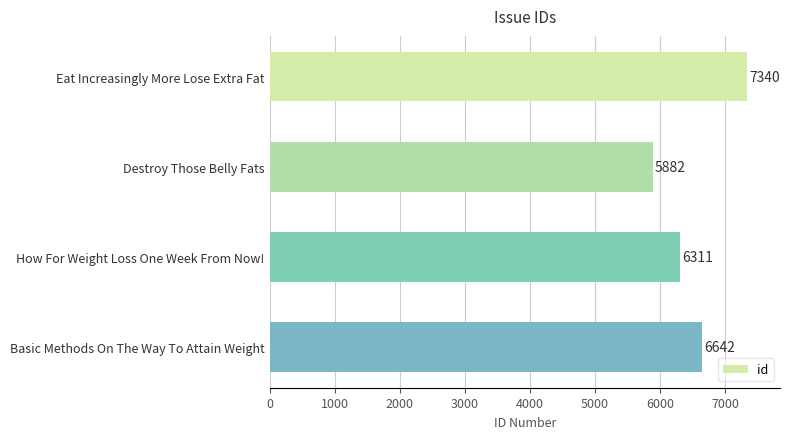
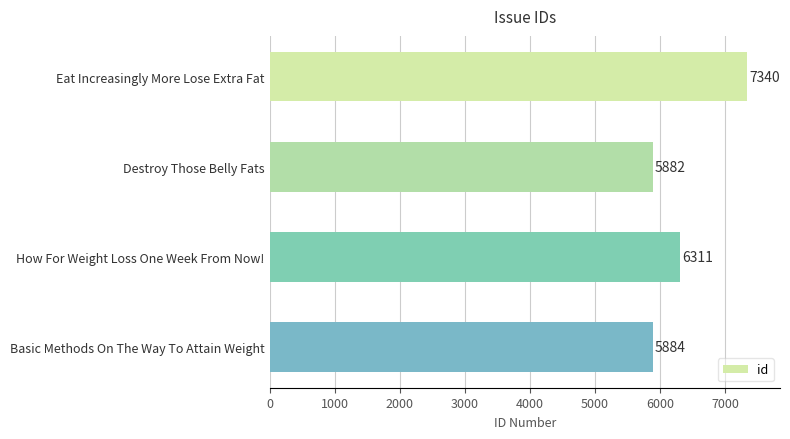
  {
    "Eat Increasingly More Lose Extra Fat": 7340,
    "Destroy Those Belly Fats": 5882,
    "How For Weight Loss One Week From Now!": 6311,
-   "Basic Methods On The Way To Attain Weight": 6642
+   "Basic Methods On The Way To Attain Weight": 5884
  }
